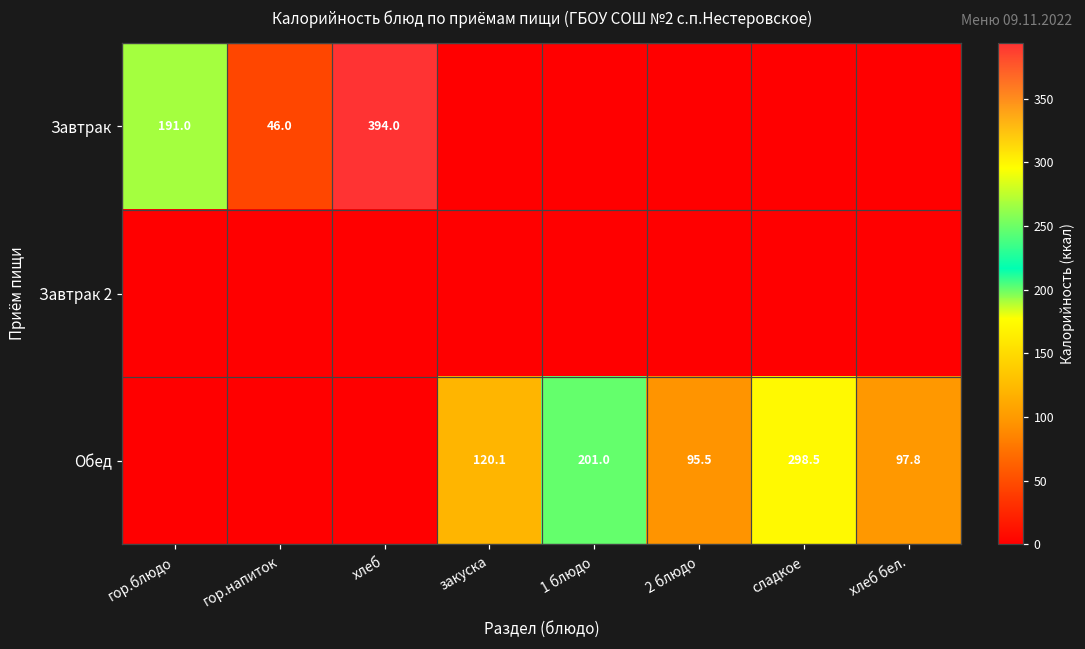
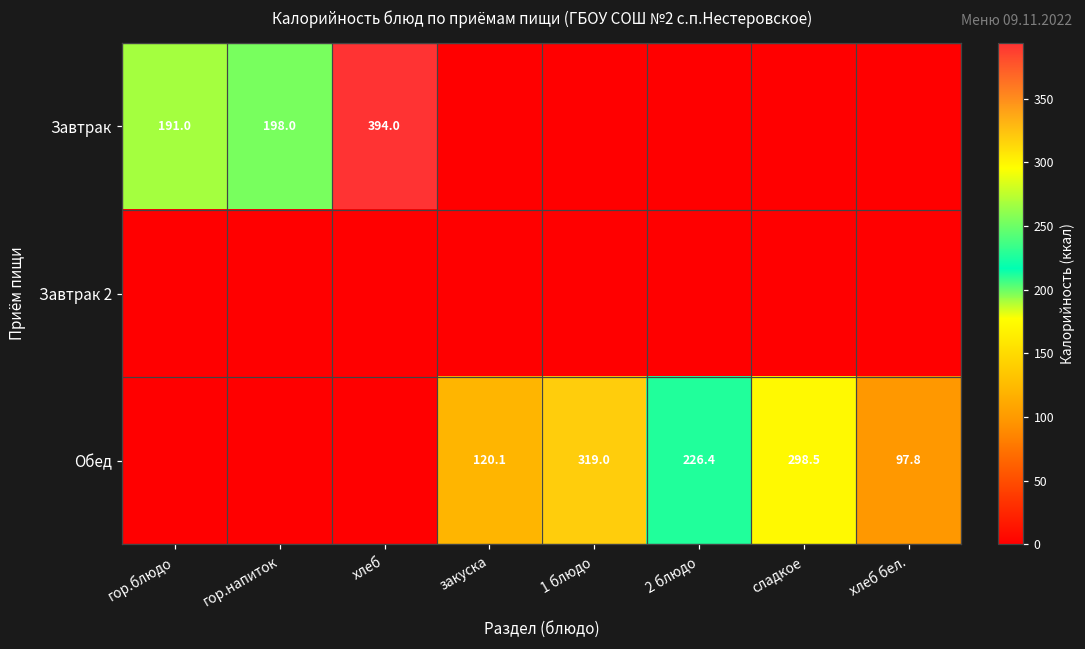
  {
    "Завтрак": {
      "гор.блюдо": 191.0,
-     "гор.напиток": 46.0,
+     "гор.напиток": 198.0,
      "хлеб": 394.0
    },
    "Обед": {
      "закуска": 120.1,
-     "1 блюдо": 201.0,
-     "2 блюдо": 95.5,
+     "1 блюдо": 319.0,
+     "2 блюдо": 226.4,
      "сладкое": 298.5,
      "хлеб бел.": 97.8
    }
  }
